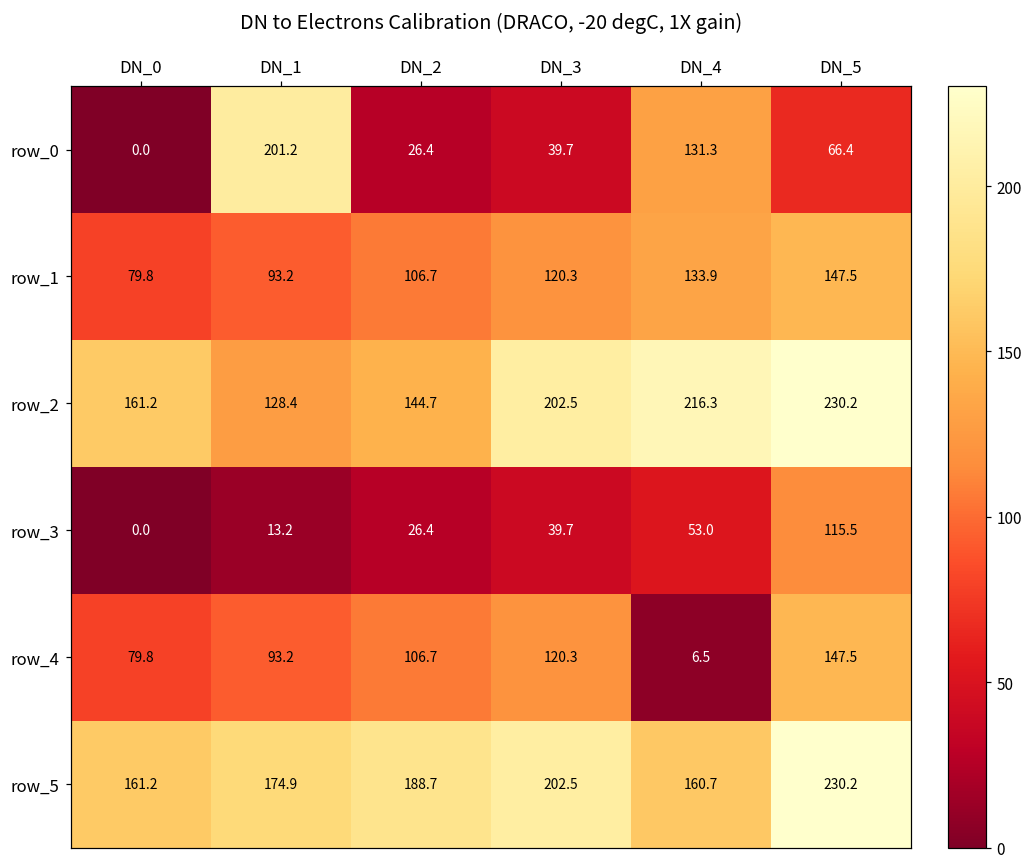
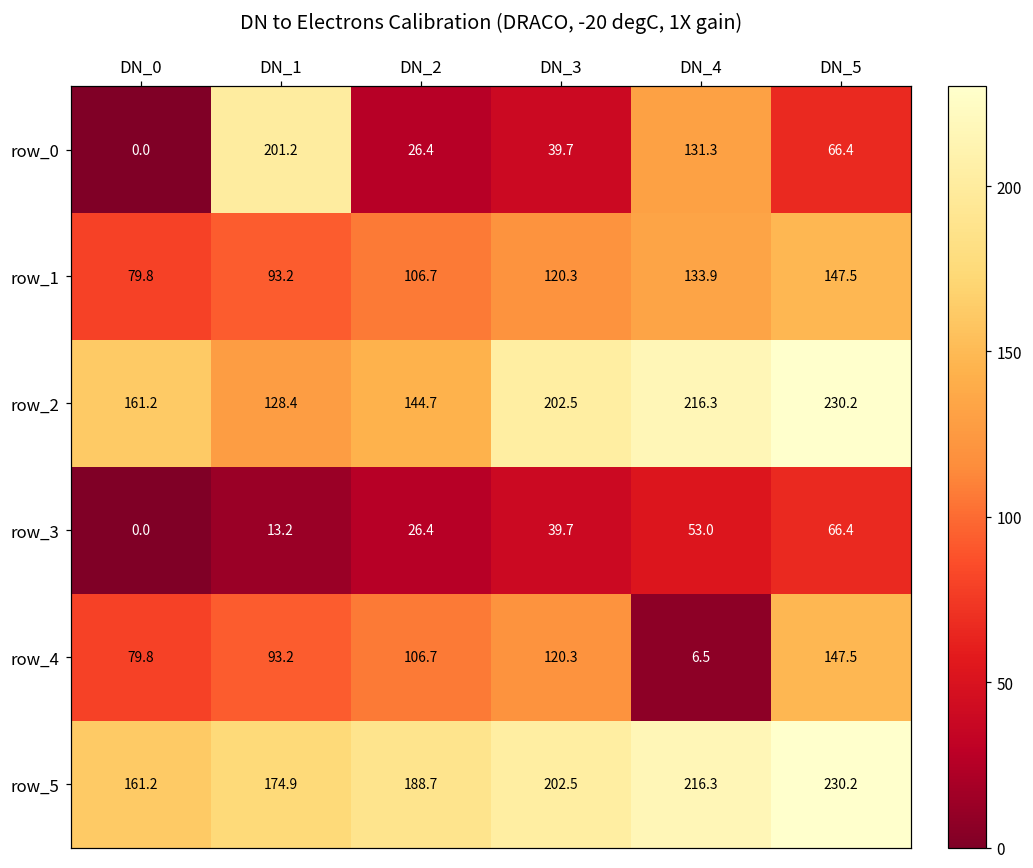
  {
    "row_0": {
      "DN_0": 0.0,
      "DN_1": 201.2,
      "DN_2": 26.4,
      "DN_3": 39.7,
      "DN_4": 131.3,
      "DN_5": 66.4
    },
    "row_1": {
      "DN_0": 79.8,
      "DN_1": 93.2,
      "DN_2": 106.7,
      "DN_3": 120.3,
      "DN_4": 133.9,
      "DN_5": 147.5
    },
    "row_2": {
      "DN_0": 161.2,
      "DN_1": 128.4,
      "DN_2": 144.7,
      "DN_3": 202.5,
      "DN_4": 216.3,
      "DN_5": 230.2
    },
    "row_3": {
      "DN_0": 0.0,
      "DN_1": 13.2,
      "DN_2": 26.4,
      "DN_3": 39.7,
      "DN_4": 53.0,
-     "DN_5": 115.5
+     "DN_5": 66.4
    },
    "row_4": {
      "DN_0": 79.8,
      "DN_1": 93.2,
      "DN_2": 106.7,
      "DN_3": 120.3,
      "DN_4": 6.5,
      "DN_5": 147.5
    },
    "row_5": {
      "DN_0": 161.2,
      "DN_1": 174.9,
      "DN_2": 188.7,
      "DN_3": 202.5,
-     "DN_4": 160.7,
+     "DN_4": 216.3,
      "DN_5": 230.2
    }
  }
